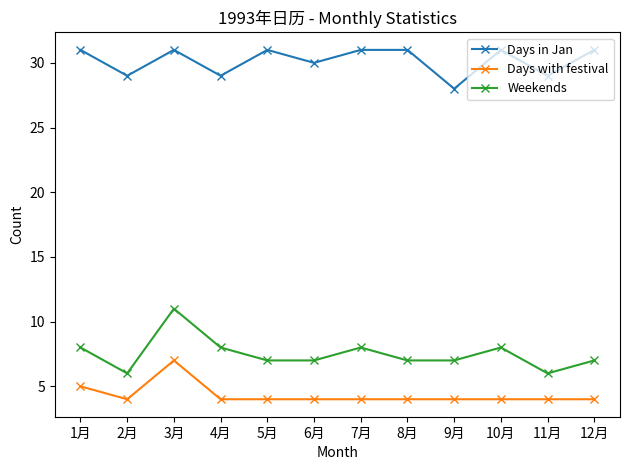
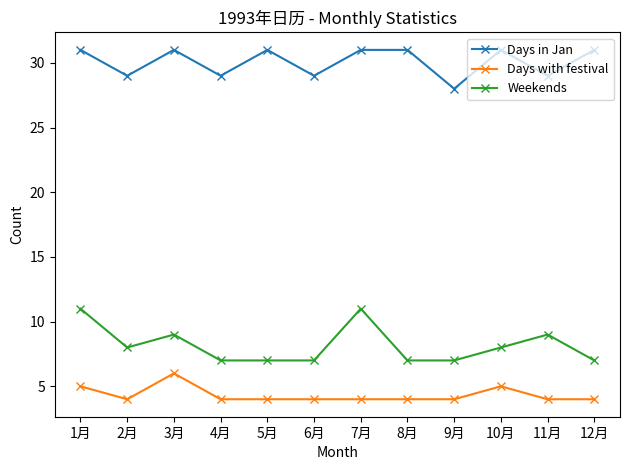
  {
    "Days in Jan": {
      "1月": 31,
      "2月": 29,
      "3月": 31,
      "4月": 29,
      "5月": 31,
-     "6月": 30,
+     "6月": 29,
      "7月": 31,
      "8月": 31,
      "9月": 28
    },
    "Days with festival": {
      "1月": 5,
      "2月": 4,
-     "3月": 7,
+     "3月": 6,
      "4月": 4,
      "5月": 4,
      "6月": 4,
      "7月": 4,
      "8月": 4,
      "9月": 4,
-     "10月": 4,
+     "10月": 5,
      "11月": 4,
      "12月": 4
    },
    "Weekends": {
-     "1月": 8,
-     "2月": 6,
-     "3月": 11,
-     "4月": 8,
+     "1月": 11,
+     "2月": 8,
+     "3月": 9,
+     "4月": 7,
      "5月": 7,
      "6月": 7,
-     "7月": 8,
+     "7月": 11,
      "8月": 7,
      "9月": 7,
      "10月": 8,
-     "11月": 6,
+     "11月": 9,
      "12月": 7
    }
  }
